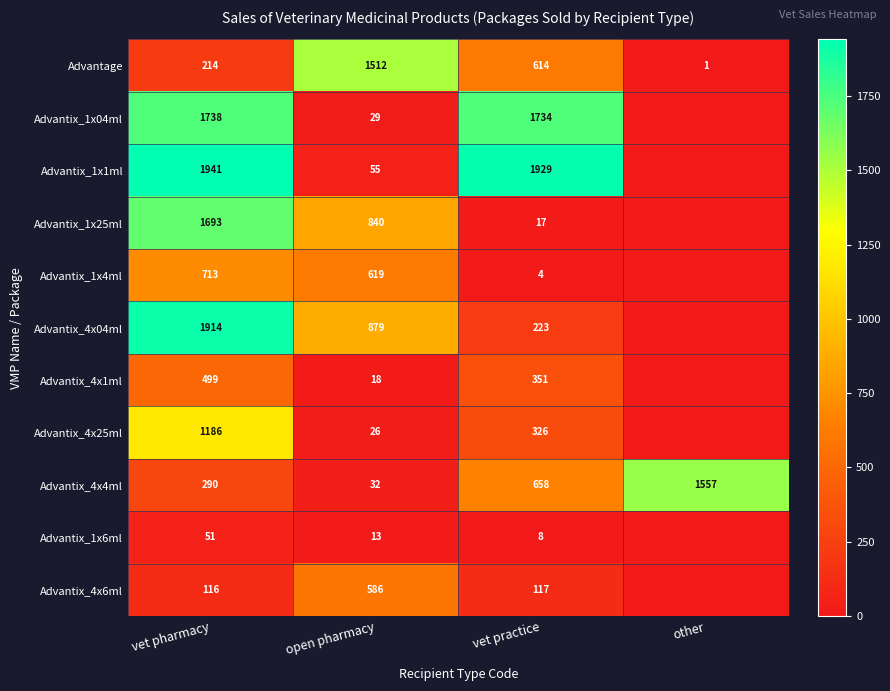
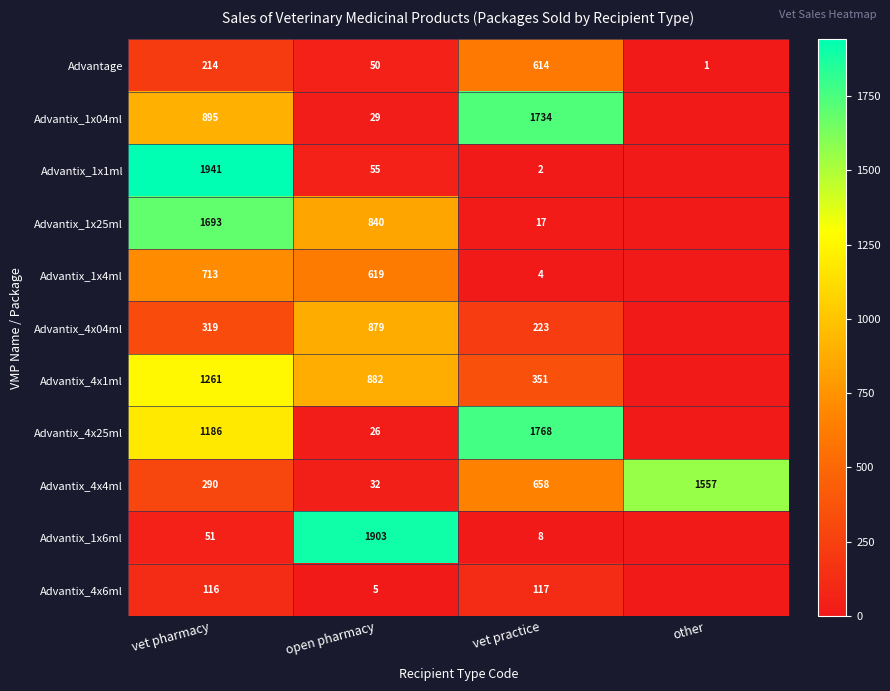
  {
    "Advantage": {
      "vet pharmacy": 214,
-     "open pharmacy": 1512,
+     "open pharmacy": 50,
      "vet practice": 614,
      "other": 1
    },
    "Advantix_1x04ml": {
-     "vet pharmacy": 1738,
+     "vet pharmacy": 895,
      "open pharmacy": 29,
      "vet practice": 1734
    },
    "Advantix_1x1ml": {
      "vet pharmacy": 1941,
      "open pharmacy": 55,
-     "vet practice": 1929
+     "vet practice": 2
    },
    "Advantix_1x25ml": {
      "vet pharmacy": 1693,
      "open pharmacy": 840,
      "vet practice": 17
    },
    "Advantix_1x4ml": {
      "vet pharmacy": 713,
      "open pharmacy": 619,
      "vet practice": 4
    },
    "Advantix_4x04ml": {
-     "vet pharmacy": 1914,
+     "vet pharmacy": 319,
      "open pharmacy": 879,
      "vet practice": 223
    },
    "Advantix_4x1ml": {
-     "vet pharmacy": 499,
-     "open pharmacy": 18,
+     "vet pharmacy": 1261,
+     "open pharmacy": 882,
      "vet practice": 351
    },
    "Advantix_4x25ml": {
      "vet pharmacy": 1186,
      "open pharmacy": 26,
-     "vet practice": 326
+     "vet practice": 1768
    },
    "Advantix_4x4ml": {
      "vet pharmacy": 290,
      "open pharmacy": 32,
      "vet practice": 658,
      "other": 1557
    },
    "Advantix_1x6ml": {
      "vet pharmacy": 51,
-     "open pharmacy": 13,
+     "open pharmacy": 1903,
      "vet practice": 8
    },
    "Advantix_4x6ml": {
      "vet pharmacy": 116,
-     "open pharmacy": 586,
+     "open pharmacy": 5,
      "vet practice": 117
    }
  }
